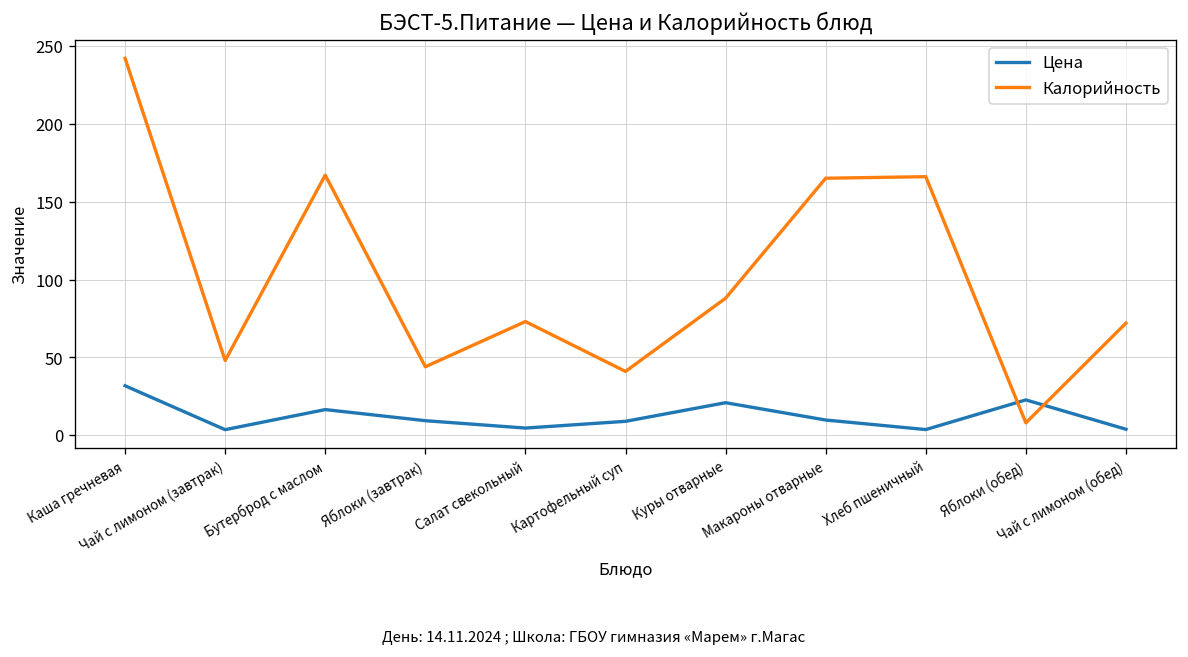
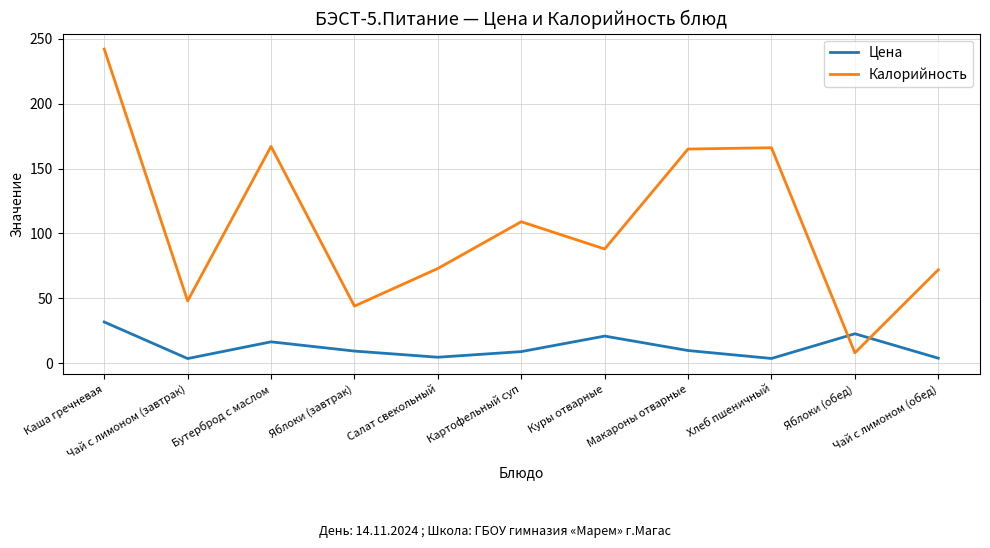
  {
    "Цена": {
      "Каша гречневая": 32,
      "Чай с лимоном (завтрак)": 4,
      "Бутерброд с маслом": 17,
      "Яблоки (завтрак)": 9,
      "Салат свекольный": 5,
      "Картофельный суп": 9,
      "Куры отварные": 21,
      "Макароны отварные": 10,
      "Хлеб пшеничный": 4,
      "Яблоки (обед)": 23,
      "Чай с лимоном (обед)": 4
    },
    "Калорийность": {
      "Каша гречневая": 242,
      "Чай с лимоном (завтрак)": 48,
      "Бутерброд с маслом": 167,
      "Яблоки (завтрак)": 44,
      "Салат свекольный": 73,
-     "Картофельный суп": 41,
+     "Картофельный суп": 109,
      "Куры отварные": 88,
      "Макароны отварные": 165,
      "Хлеб пшеничный": 166,
      "Яблоки (обед)": 8,
      "Чай с лимоном (обед)": 72
    }
  }
